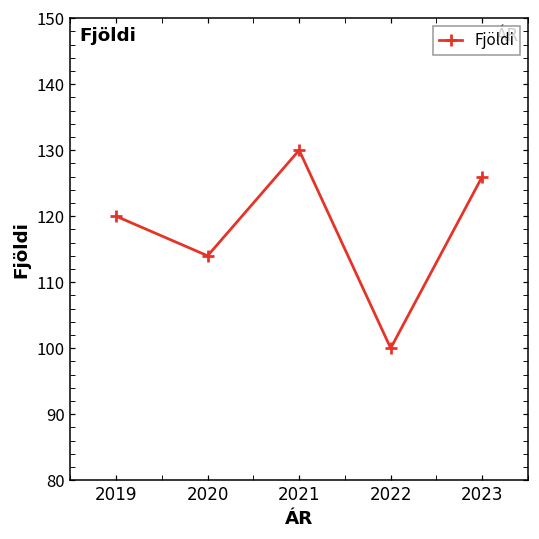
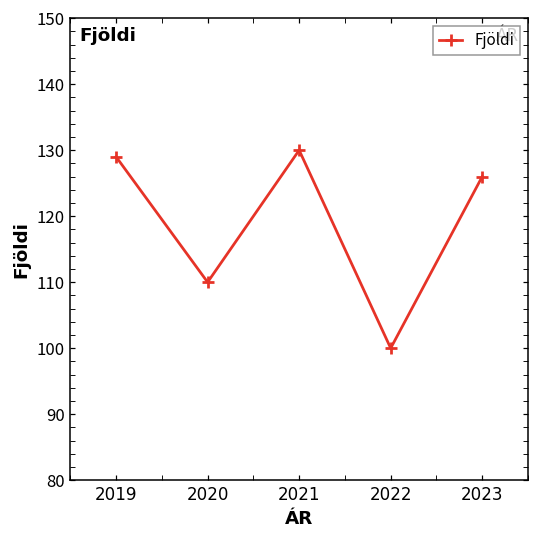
  {
-   "2019": 120,
-   "2020": 114,
+   "2019": 129,
+   "2020": 110,
    "2021": 130,
    "2022": 100,
    "2023": 126
  }
